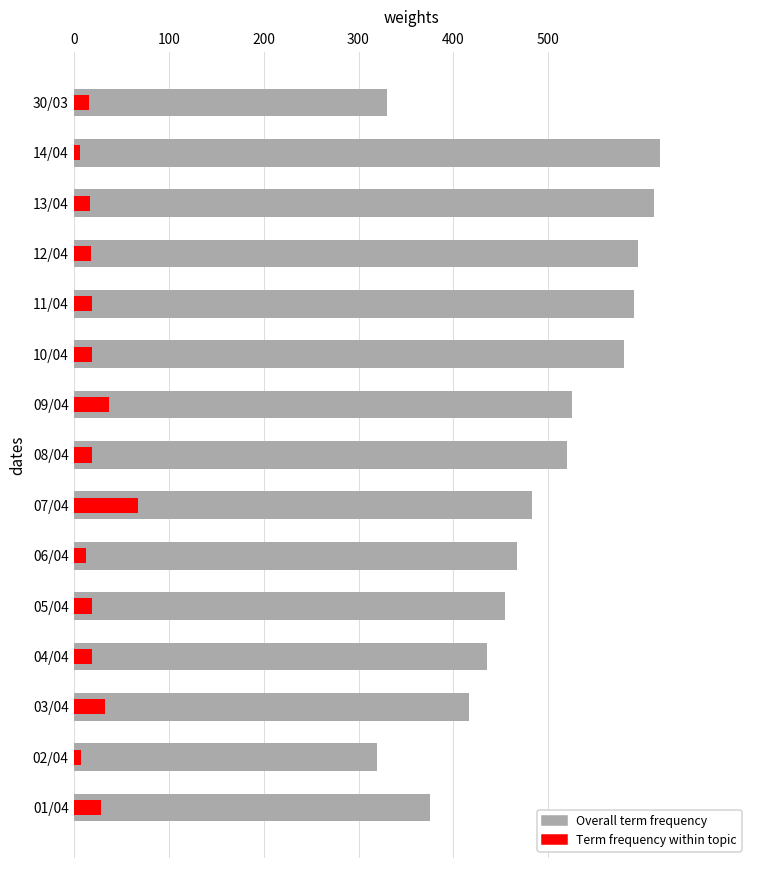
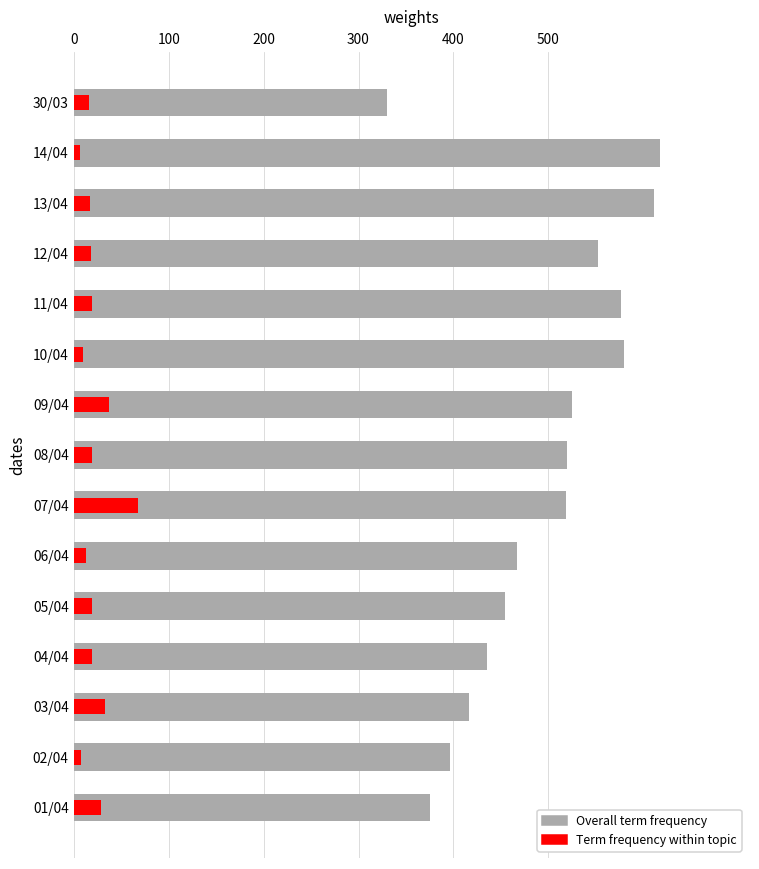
  {
    "Overall term frequency": {
      "30/03": 330,
      "14/04": 620,
      "13/04": 610,
-     "12/04": 600,
-     "11/04": 590,
+     "12/04": 550,
+     "11/04": 580,
      "10/04": 580,
      "09/04": 530,
      "08/04": 520,
-     "07/04": 480,
+     "07/04": 520,
      "06/04": 470,
      "05/04": 450,
      "04/04": 440,
      "03/04": 420,
-     "02/04": 320,
+     "02/04": 400,
      "01/04": 380
    },
    "Term frequency within topic": {
-     "10/04": 20
+     "10/04": 10
    }
  }
